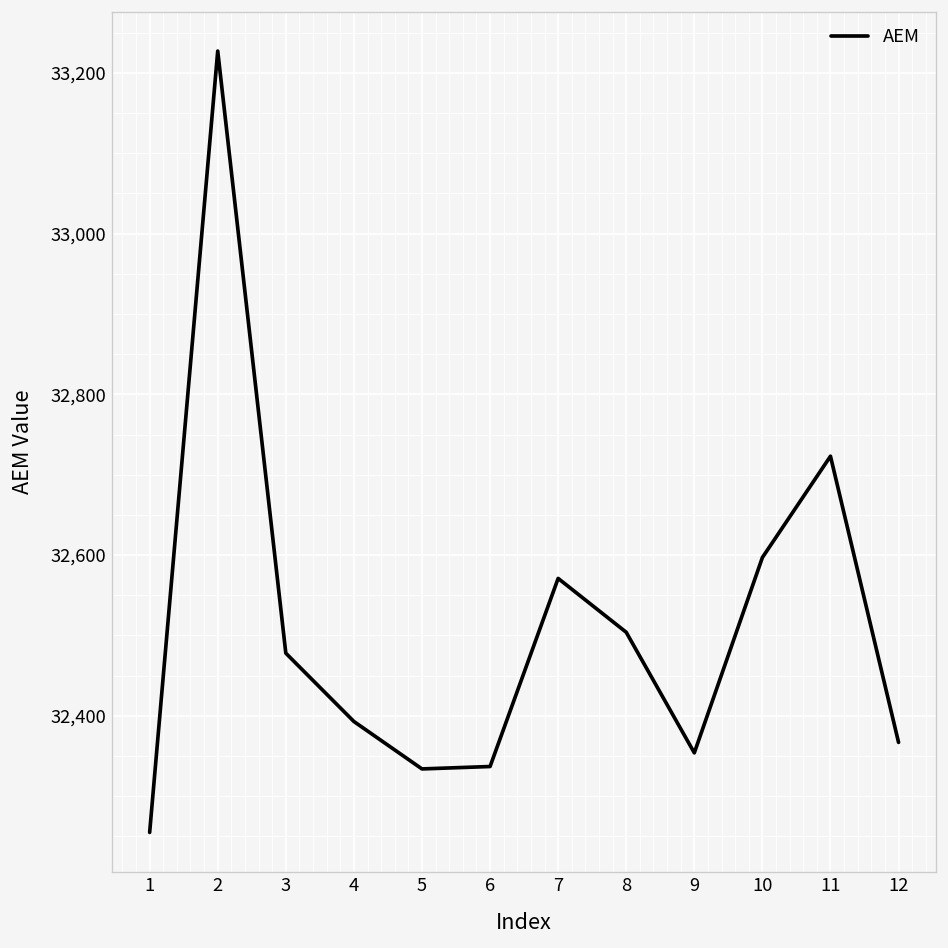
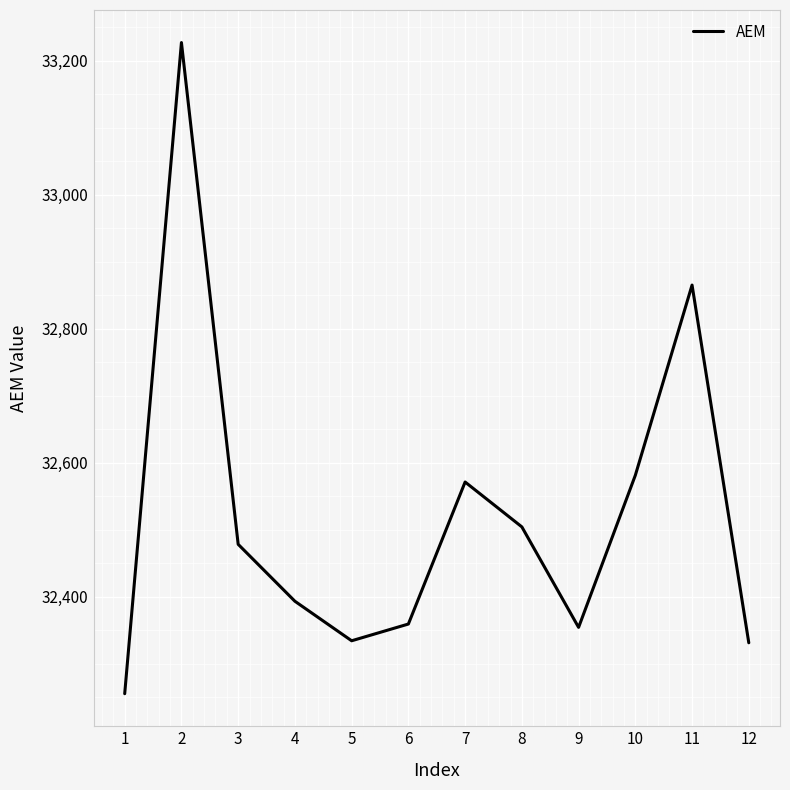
  {
    "1": "32,260",
    "2": "33,230",
    "3": "32,480",
    "4": "32,390",
    "5": "32,330",
-   "6": "32,340",
+   "6": "32,360",
    "7": "32,570",
    "8": "32,500",
    "9": "32,350",
-   "10": "32,600",
-   "11": "32,720",
-   "12": "32,370"
+   "10": "32,580",
+   "11": "32,870",
+   "12": "32,330"
  }
